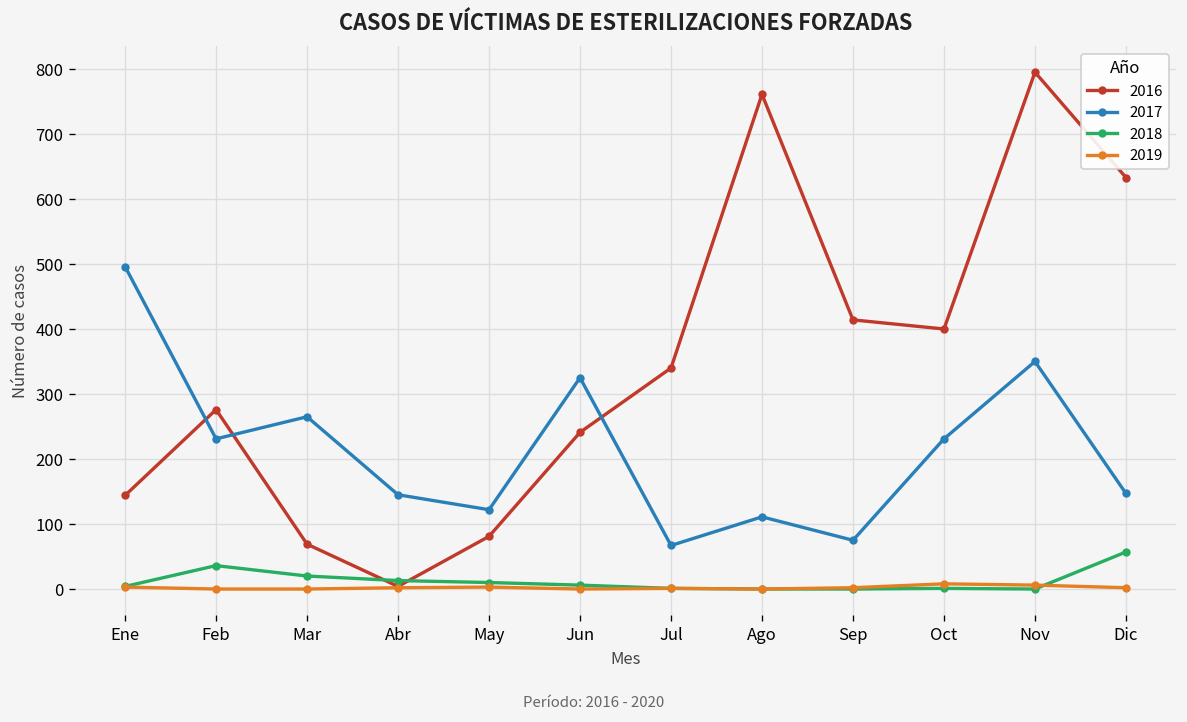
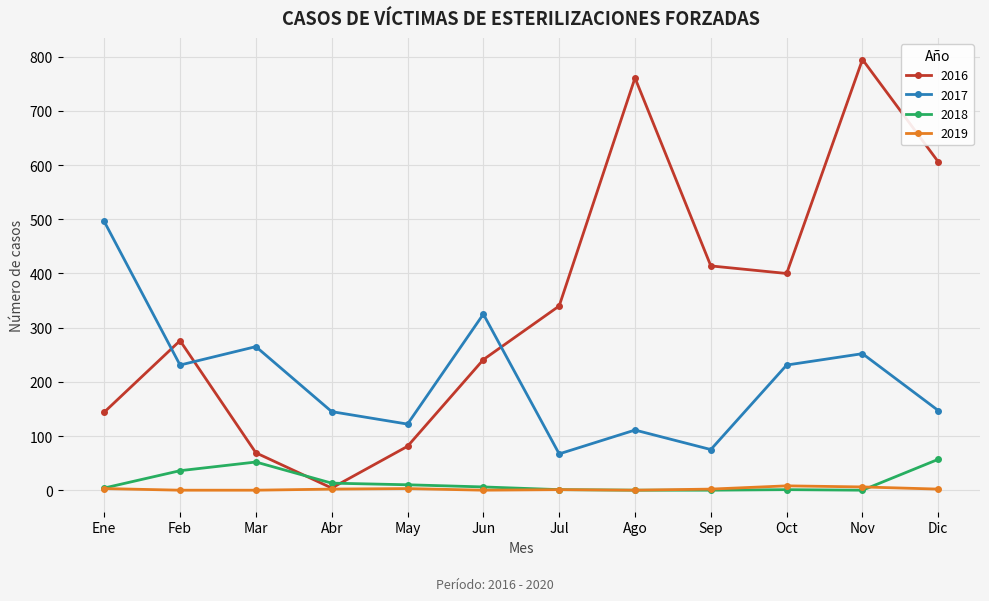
  {
    "2016": {
      "Ene": 140,
      "Feb": 280,
      "Mar": 70,
      "May": 80,
      "Jun": 240,
      "Jul": 340,
      "Ago": 760,
      "Sep": 410,
      "Oct": 400,
      "Nov": 800,
-     "Dic": 630
+     "Dic": 610
    },
    "2017": {
      "Ene": 500,
      "Feb": 230,
      "Mar": 270,
      "Abr": 150,
      "May": 120,
      "Jun": 330,
      "Jul": 70,
      "Ago": 110,
      "Sep": 80,
      "Oct": 230,
-     "Nov": 350,
+     "Nov": 250,
      "Dic": 150
    },
    "2018": {
      "Feb": 40,
-     "Mar": 20,
+     "Mar": 50,
      "Abr": 10,
      "May": 10,
      "Jun": 10,
      "Oct": 0,
      "Nov": 0,
      "Dic": 60
    },
    "2019": {
      "Feb": 0,
      "Mar": 0,
      "May": 0,
      "Jun": 0,
      "Oct": 10,
      "Nov": 10,
      "Dic": 0
    }
  }
